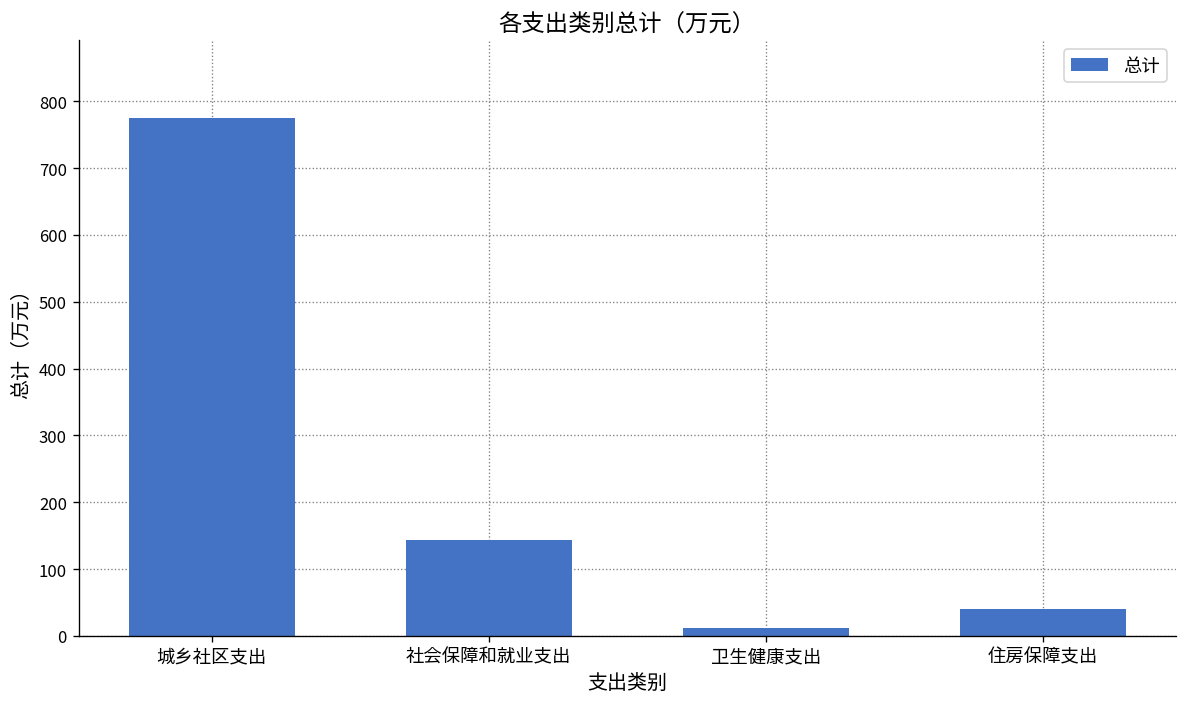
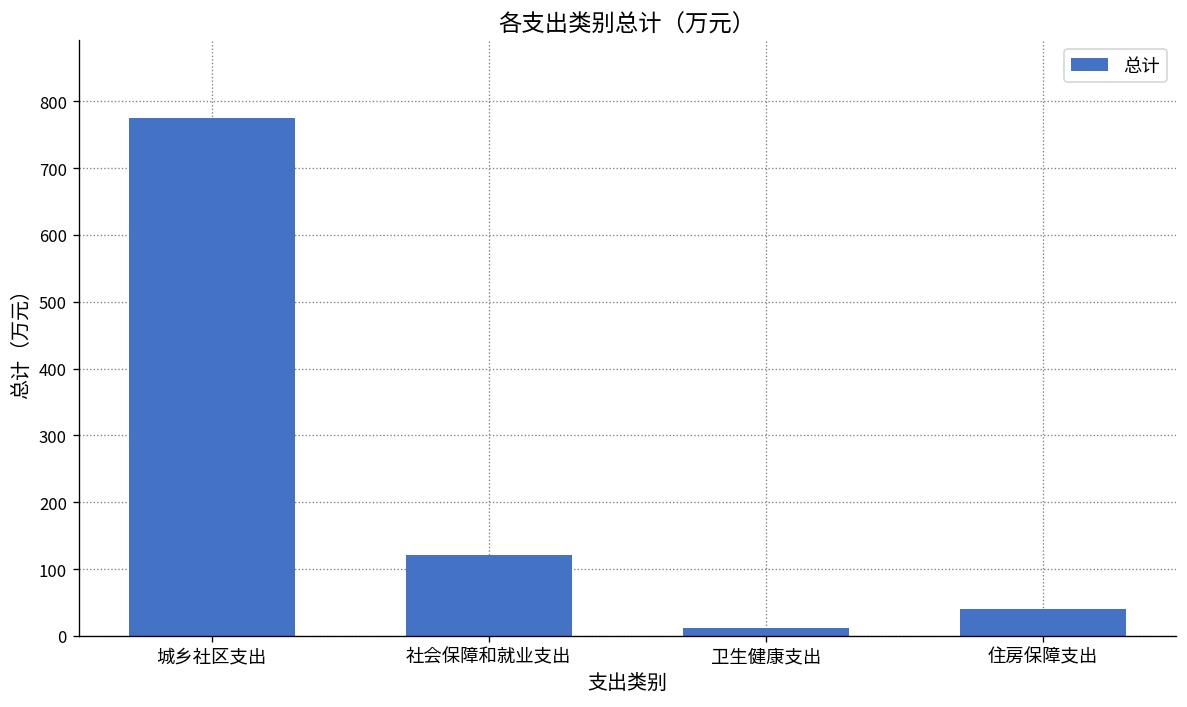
  {
    "城乡社区支出": 780,
-   "社会保障和就业支出": 140,
+   "社会保障和就业支出": 120,
    "卫生健康支出": 10,
    "住房保障支出": 40
  }
